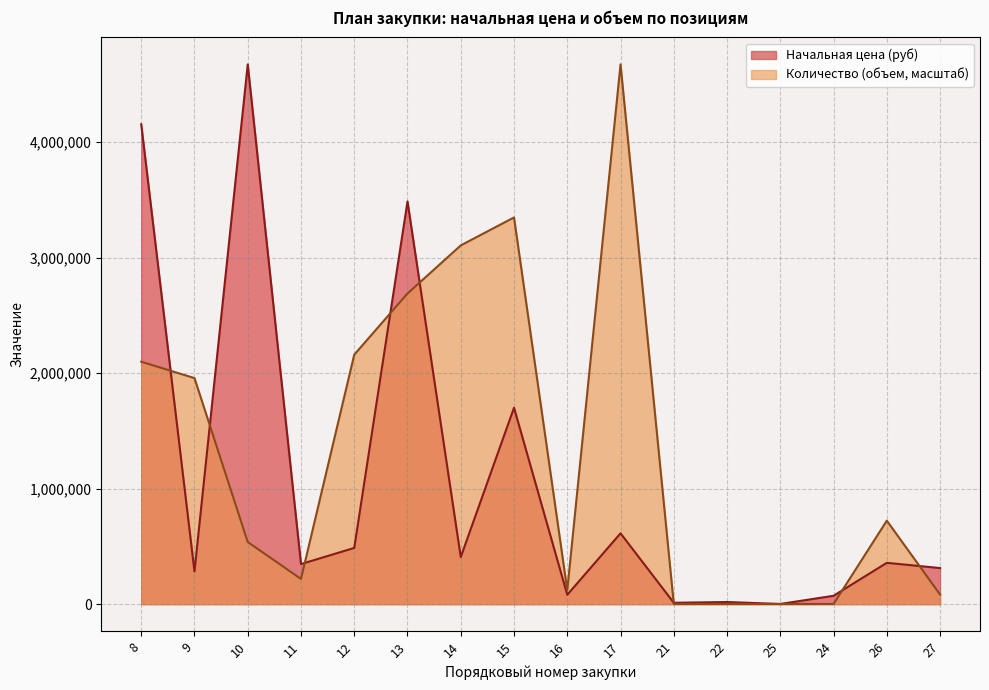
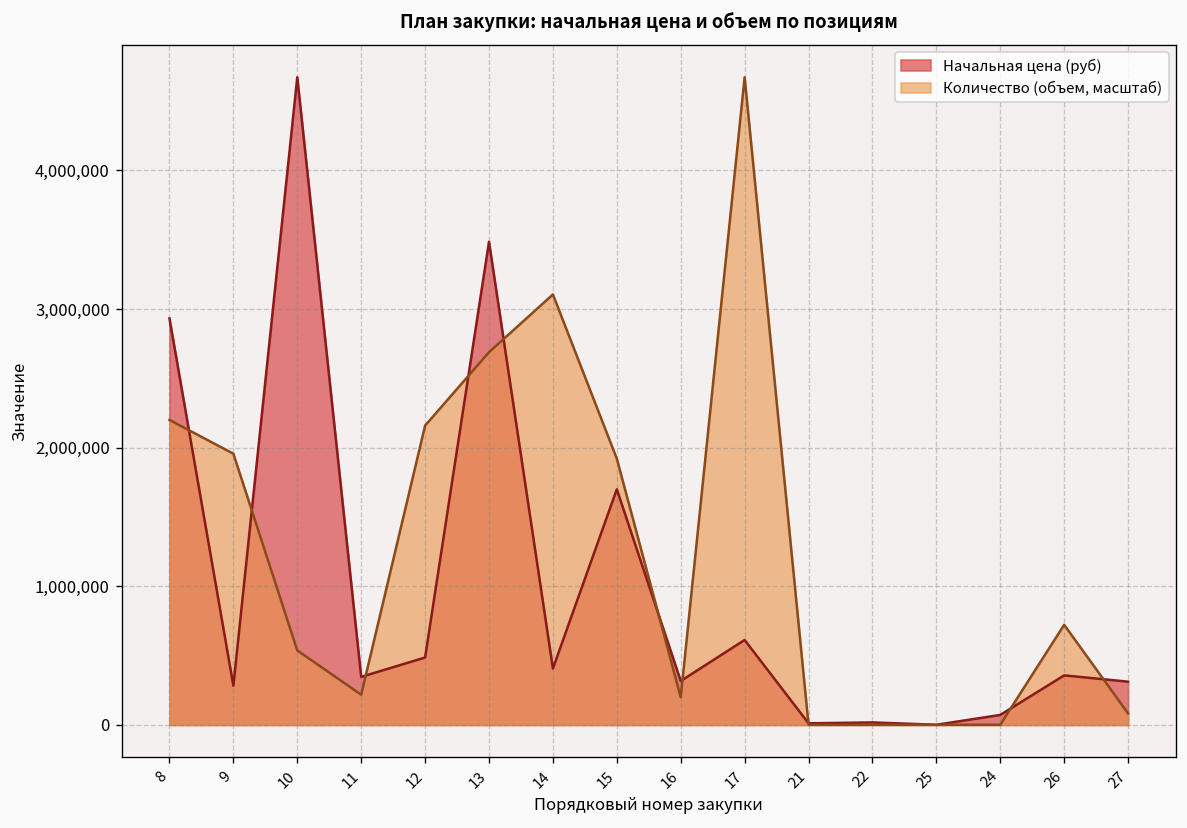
  {
    "Начальная цена (руб)": {
-     "8": "4,150,000",
+     "8": "2,930,000",
      "9": "280,000",
      "10": "4,670,000",
      "11": "350,000",
      "12": "490,000",
      "13": "3,490,000",
      "14": "410,000",
      "15": "1,700,000",
-     "16": "80,000",
+     "16": "320,000",
      "17": "610,000",
      "24": "70,000",
      "26": "360,000",
      "27": "310,000"
    },
    "Количество (объем, масштаб)": {
-     "8": "2,100,000",
+     "8": "2,200,000",
      "9": "1,960,000",
      "10": "540,000",
      "11": "220,000",
      "12": "2,160,000",
      "13": "2,690,000",
      "14": "3,110,000",
-     "15": "3,350,000",
-     "16": "120,000",
+     "15": "1,920,000",
+     "16": "200,000",
      "17": "4,670,000",
      "24": "0",
      "26": "720,000",
      "27": "80,000"
    }
  }
